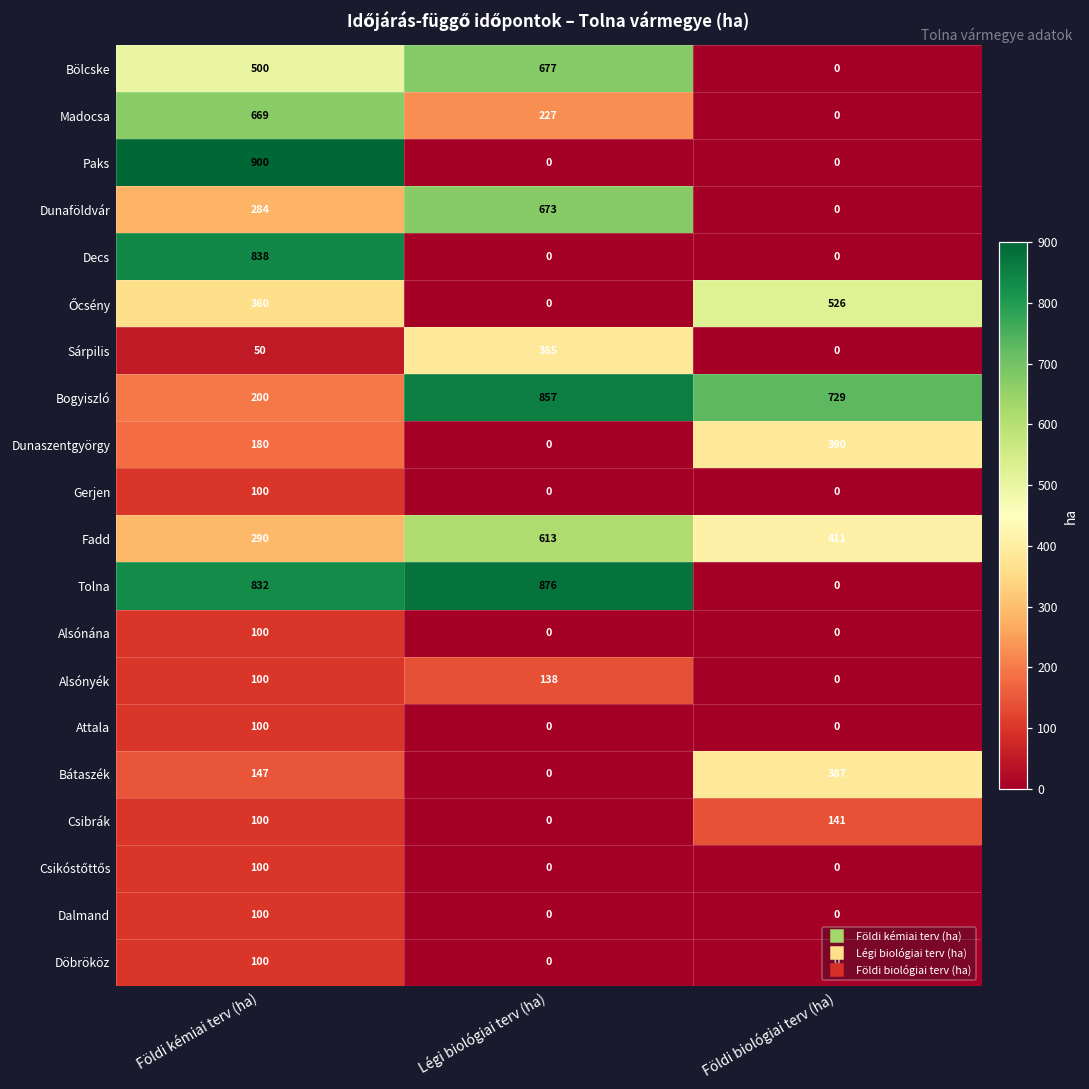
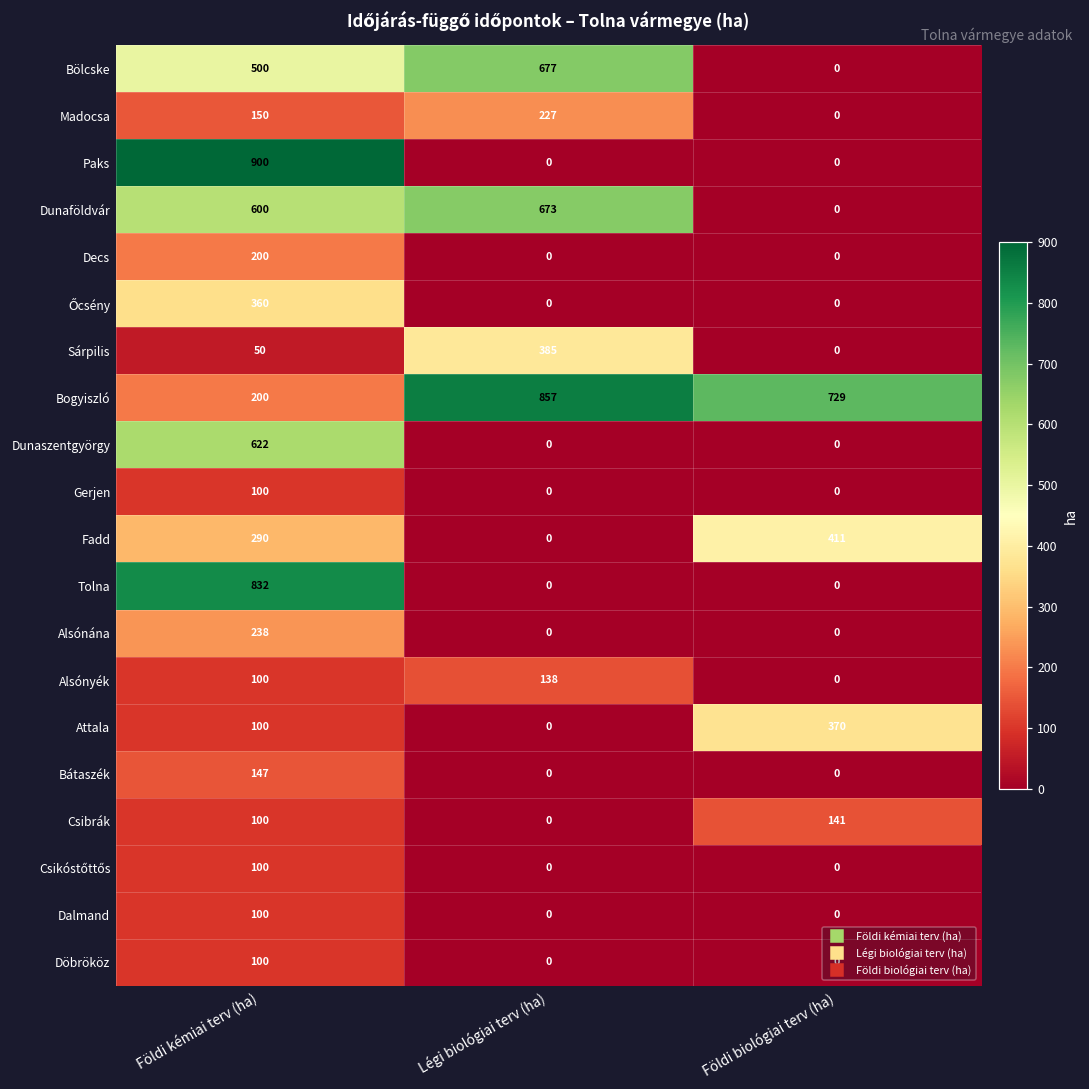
  {
    "Bölcske": {
      "Földi kémiai terv (ha)": 500,
      "Légi biológiai terv (ha)": 677,
      "Földi biológiai terv (ha)": 0
    },
    "Madocsa": {
-     "Földi kémiai terv (ha)": 669,
+     "Földi kémiai terv (ha)": 150,
      "Légi biológiai terv (ha)": 227,
      "Földi biológiai terv (ha)": 0
    },
    "Paks": {
      "Földi kémiai terv (ha)": 900,
      "Légi biológiai terv (ha)": 0,
      "Földi biológiai terv (ha)": 0
    },
    "Dunaföldvár": {
-     "Földi kémiai terv (ha)": 284,
+     "Földi kémiai terv (ha)": 600,
      "Légi biológiai terv (ha)": 673,
      "Földi biológiai terv (ha)": 0
    },
    "Decs": {
-     "Földi kémiai terv (ha)": 838,
+     "Földi kémiai terv (ha)": 200,
      "Légi biológiai terv (ha)": 0,
      "Földi biológiai terv (ha)": 0
    },
    "Őcsény": {
      "Földi kémiai terv (ha)": 360,
      "Légi biológiai terv (ha)": 0,
-     "Földi biológiai terv (ha)": 526
+     "Földi biológiai terv (ha)": 0
    },
    "Sárpilis": {
      "Földi kémiai terv (ha)": 50,
      "Légi biológiai terv (ha)": 385,
      "Földi biológiai terv (ha)": 0
    },
    "Bogyiszló": {
      "Földi kémiai terv (ha)": 200,
      "Légi biológiai terv (ha)": 857,
      "Földi biológiai terv (ha)": 729
    },
    "Dunaszentgyörgy": {
-     "Földi kémiai terv (ha)": 180,
+     "Földi kémiai terv (ha)": 622,
      "Légi biológiai terv (ha)": 0,
-     "Földi biológiai terv (ha)": 390
+     "Földi biológiai terv (ha)": 0
    },
    "Gerjen": {
      "Földi kémiai terv (ha)": 100,
      "Légi biológiai terv (ha)": 0,
      "Földi biológiai terv (ha)": 0
    },
    "Fadd": {
      "Földi kémiai terv (ha)": 290,
-     "Légi biológiai terv (ha)": 613,
+     "Légi biológiai terv (ha)": 0,
      "Földi biológiai terv (ha)": 411
    },
    "Tolna": {
      "Földi kémiai terv (ha)": 832,
-     "Légi biológiai terv (ha)": 876,
+     "Légi biológiai terv (ha)": 0,
      "Földi biológiai terv (ha)": 0
    },
    "Alsónána": {
-     "Földi kémiai terv (ha)": 100,
+     "Földi kémiai terv (ha)": 238,
      "Légi biológiai terv (ha)": 0,
      "Földi biológiai terv (ha)": 0
    },
    "Alsónyék": {
      "Földi kémiai terv (ha)": 100,
      "Légi biológiai terv (ha)": 138,
      "Földi biológiai terv (ha)": 0
    },
    "Attala": {
      "Földi kémiai terv (ha)": 100,
      "Légi biológiai terv (ha)": 0,
-     "Földi biológiai terv (ha)": 0
+     "Földi biológiai terv (ha)": 370
    },
    "Bátaszék": {
      "Földi kémiai terv (ha)": 147,
      "Légi biológiai terv (ha)": 0,
-     "Földi biológiai terv (ha)": 387
+     "Földi biológiai terv (ha)": 0
    },
    "Csibrák": {
      "Földi kémiai terv (ha)": 100,
      "Légi biológiai terv (ha)": 0,
      "Földi biológiai terv (ha)": 141
    },
    "Csikóstőttős": {
      "Földi kémiai terv (ha)": 100,
      "Légi biológiai terv (ha)": 0,
      "Földi biológiai terv (ha)": 0
    },
    "Dalmand": {
      "Földi kémiai terv (ha)": 100,
      "Légi biológiai terv (ha)": 0,
      "Földi biológiai terv (ha)": 0
    },
    "Döbrököz": {
      "Földi kémiai terv (ha)": 100,
      "Légi biológiai terv (ha)": 0
    }
  }
